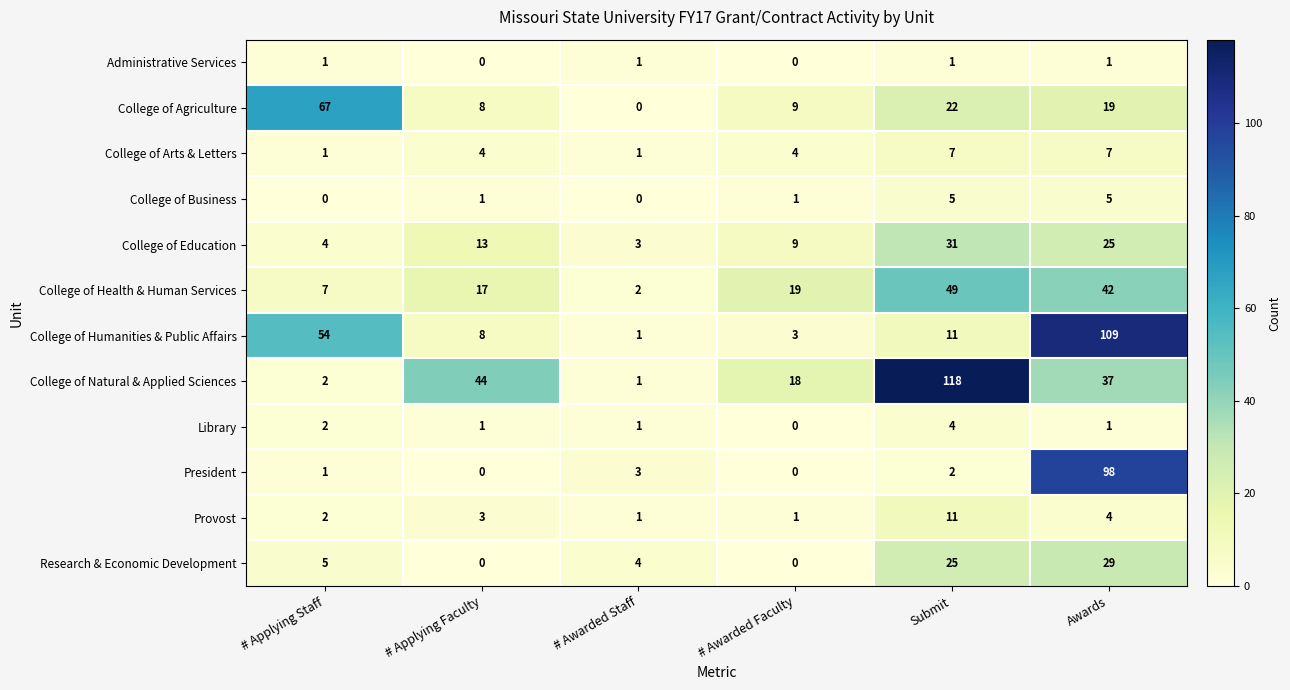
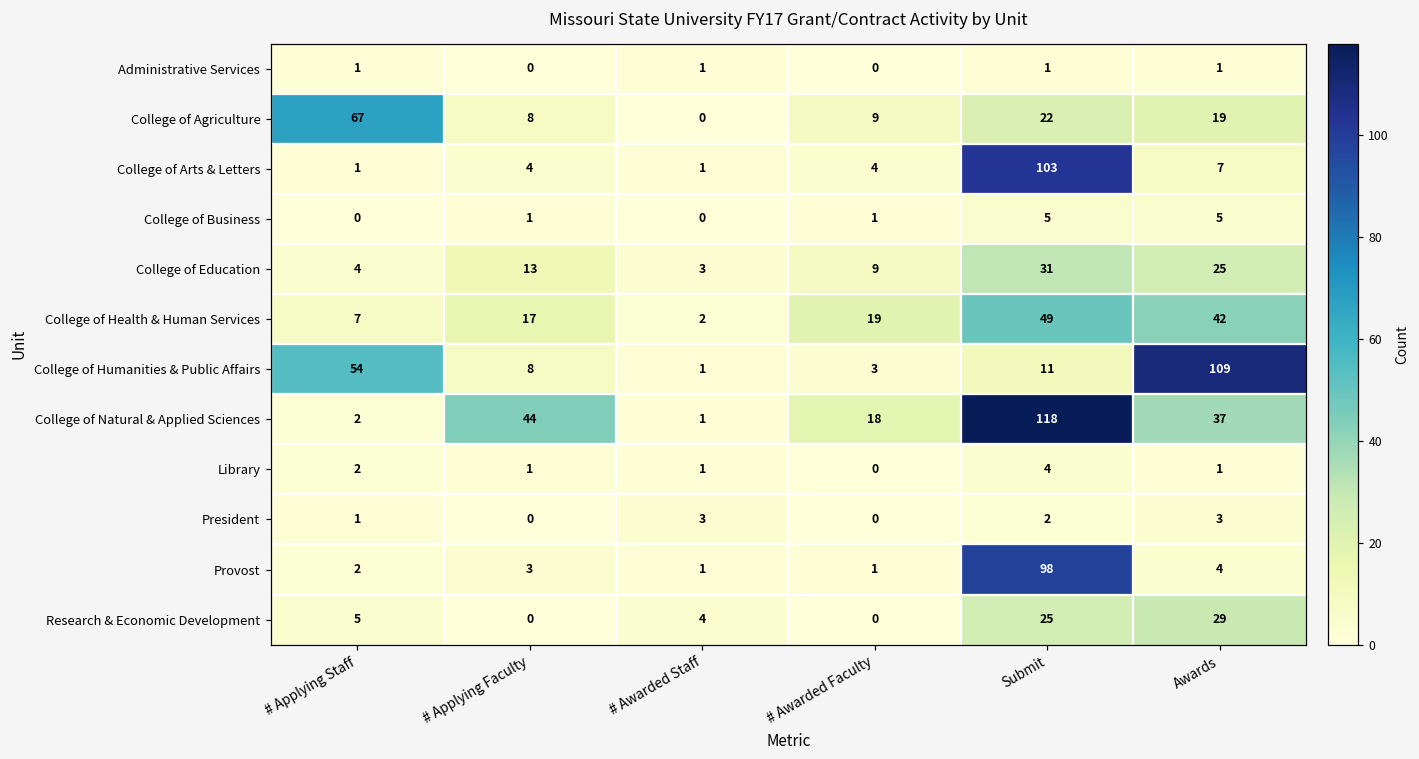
  {
    "Administrative Services": {
      "# Applying Staff": 1,
      "# Applying Faculty": 0,
      "# Awarded Staff": 1,
      "# Awarded Faculty": 0,
      "Submit": 1,
      "Awards": 1
    },
    "College of Agriculture": {
      "# Applying Staff": 67,
      "# Applying Faculty": 8,
      "# Awarded Staff": 0,
      "# Awarded Faculty": 9,
      "Submit": 22,
      "Awards": 19
    },
    "College of Arts & Letters": {
      "# Applying Staff": 1,
      "# Applying Faculty": 4,
      "# Awarded Staff": 1,
      "# Awarded Faculty": 4,
-     "Submit": 7,
+     "Submit": 103,
      "Awards": 7
    },
    "College of Business": {
      "# Applying Staff": 0,
      "# Applying Faculty": 1,
      "# Awarded Staff": 0,
      "# Awarded Faculty": 1,
      "Submit": 5,
      "Awards": 5
    },
    "College of Education": {
      "# Applying Staff": 4,
      "# Applying Faculty": 13,
      "# Awarded Staff": 3,
      "# Awarded Faculty": 9,
      "Submit": 31,
      "Awards": 25
    },
    "College of Health & Human Services": {
      "# Applying Staff": 7,
      "# Applying Faculty": 17,
      "# Awarded Staff": 2,
      "# Awarded Faculty": 19,
      "Submit": 49,
      "Awards": 42
    },
    "College of Humanities & Public Affairs": {
      "# Applying Staff": 54,
      "# Applying Faculty": 8,
      "# Awarded Staff": 1,
      "# Awarded Faculty": 3,
      "Submit": 11,
      "Awards": 109
    },
    "College of Natural & Applied Sciences": {
      "# Applying Staff": 2,
      "# Applying Faculty": 44,
      "# Awarded Staff": 1,
      "# Awarded Faculty": 18,
      "Submit": 118,
      "Awards": 37
    },
    "Library": {
      "# Applying Staff": 2,
      "# Applying Faculty": 1,
      "# Awarded Staff": 1,
      "# Awarded Faculty": 0,
      "Submit": 4,
      "Awards": 1
    },
    "President": {
      "# Applying Staff": 1,
      "# Applying Faculty": 0,
      "# Awarded Staff": 3,
      "# Awarded Faculty": 0,
      "Submit": 2,
-     "Awards": 98
+     "Awards": 3
    },
    "Provost": {
      "# Applying Staff": 2,
      "# Applying Faculty": 3,
      "# Awarded Staff": 1,
      "# Awarded Faculty": 1,
-     "Submit": 11,
+     "Submit": 98,
      "Awards": 4
    },
    "Research & Economic Development": {
      "# Applying Staff": 5,
      "# Applying Faculty": 0,
      "# Awarded Staff": 4,
      "# Awarded Faculty": 0,
      "Submit": 25,
      "Awards": 29
    }
  }
